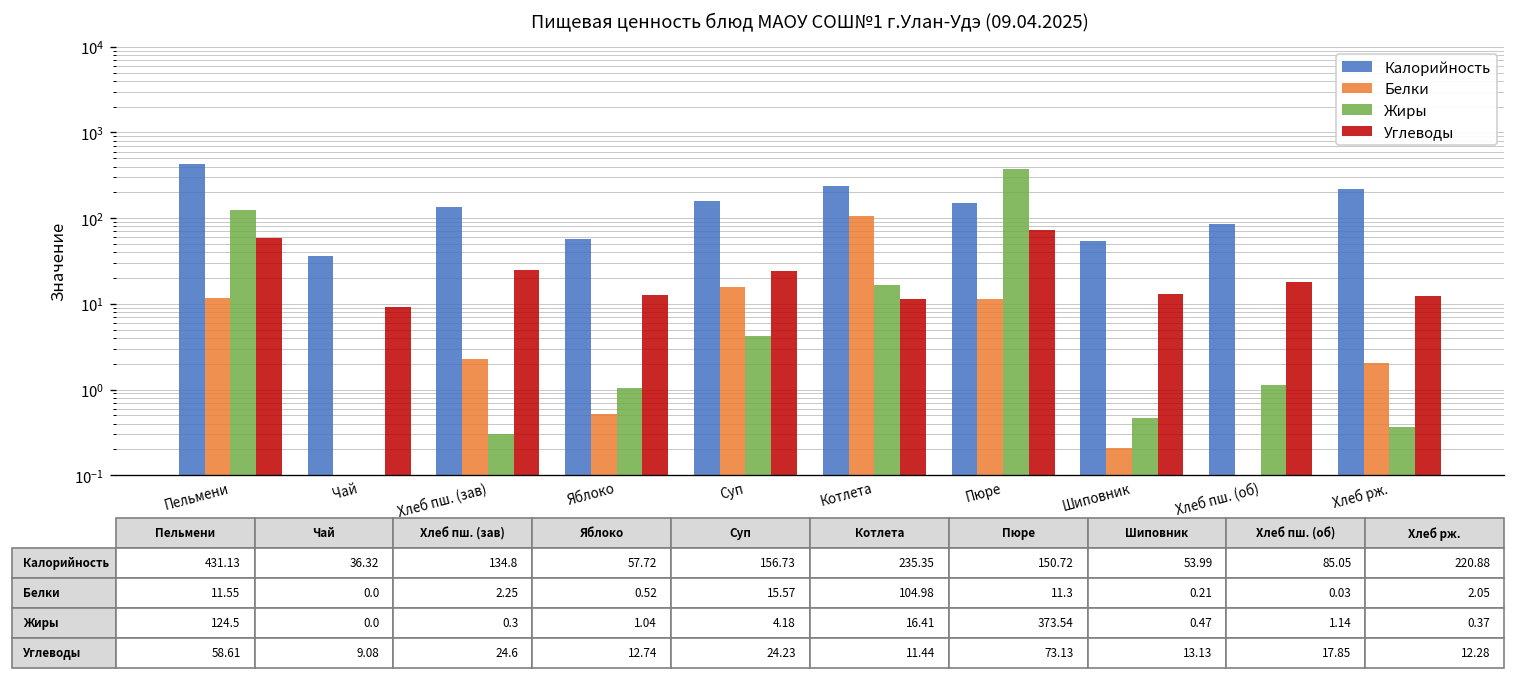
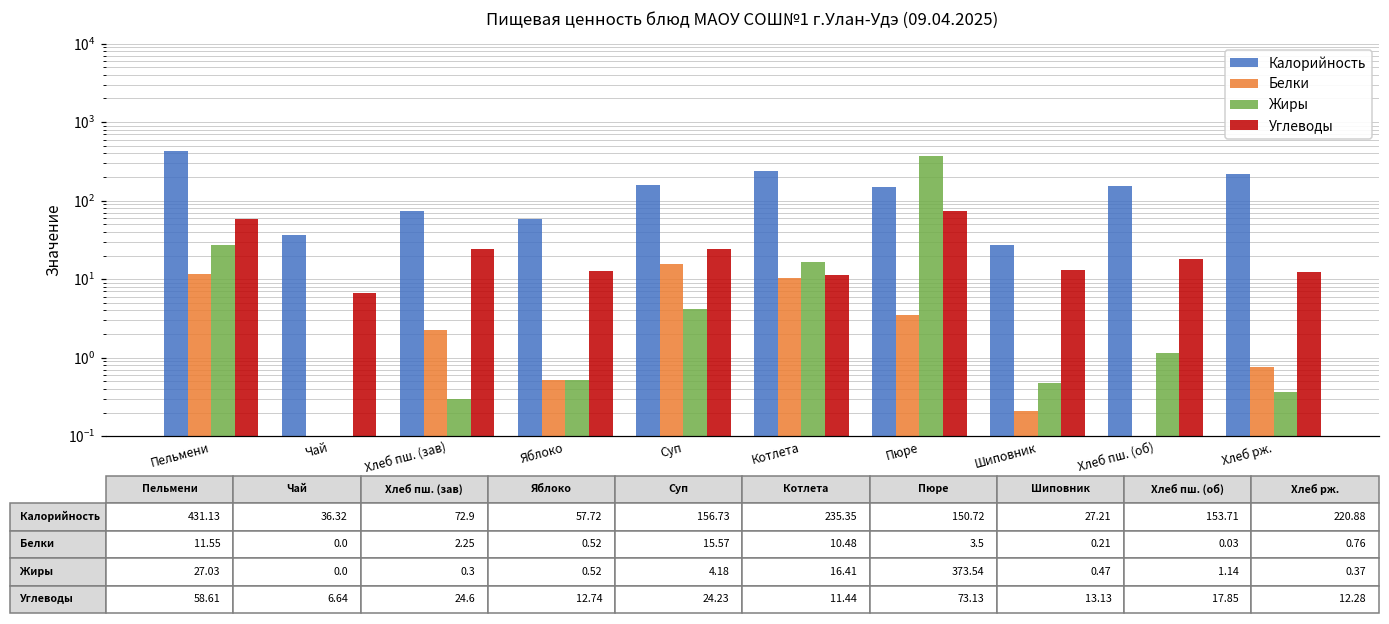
  {
    "Калорийность": {
-     "Хлеб пш. (зав)": 134.8,
-     "Шиповник": 53.99,
-     "Хлеб пш. (об)": 85.05
+     "Хлеб пш. (зав)": 72.9,
+     "Шиповник": 27.21,
+     "Хлеб пш. (об)": 153.71
    },
    "Белки": {
      "Пельмени": 11.55,
-     "Котлета": 104.98,
-     "Пюре": 11.3,
-     "Хлеб рж.": 2.05
+     "Котлета": 10.48,
+     "Пюре": 3.5,
+     "Хлеб рж.": 0.76
    },
    "Жиры": {
-     "Пельмени": 124.5,
+     "Пельмени": 27.03,
      "Хлеб пш. (зав)": 0.3,
-     "Яблоко": 1.04
+     "Яблоко": 0.52
    },
    "Углеводы": {
-     "Чай": 9.08,
+     "Чай": 6.64,
      "Суп": 24.23,
      "Котлета": 11.44
    }
  }
